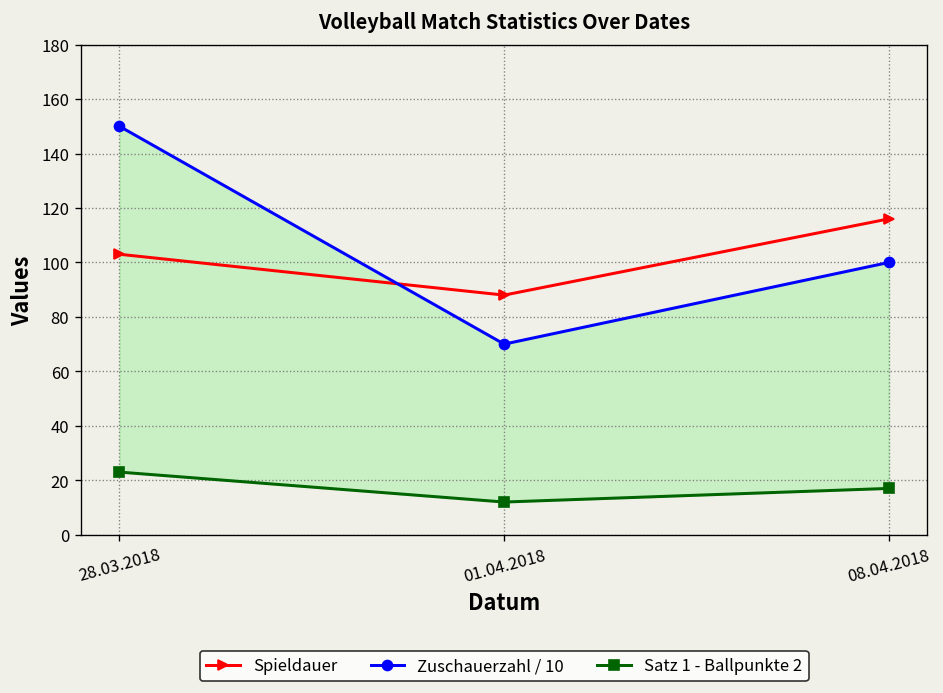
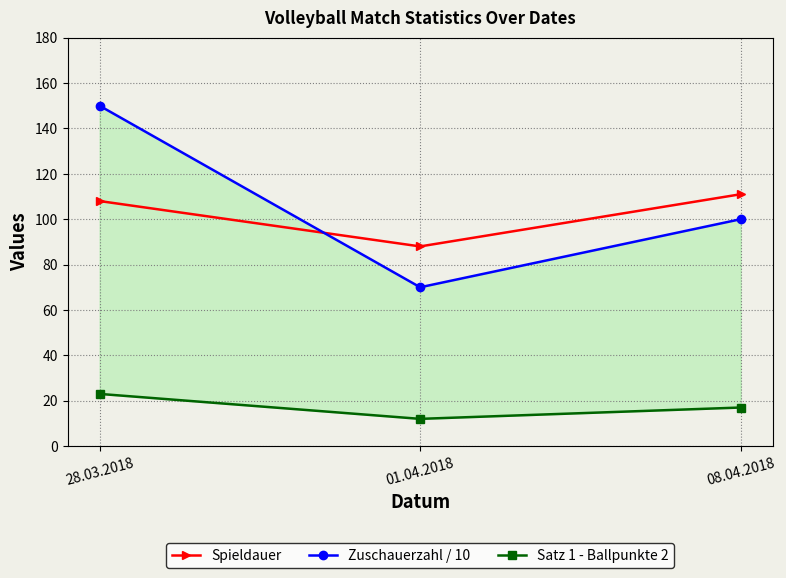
  {
    "Spieldauer": {
-     "28.03.2018": 103,
+     "28.03.2018": 108,
      "01.04.2018": 88,
-     "08.04.2018": 116
+     "08.04.2018": 111
    },
    "Zuschauerzahl / 10": {
      "28.03.2018": 150,
      "01.04.2018": 70,
      "08.04.2018": 100
    },
    "Satz 1 - Ballpunkte 2": {
      "28.03.2018": 23,
      "01.04.2018": 12,
      "08.04.2018": 17
    }
  }
